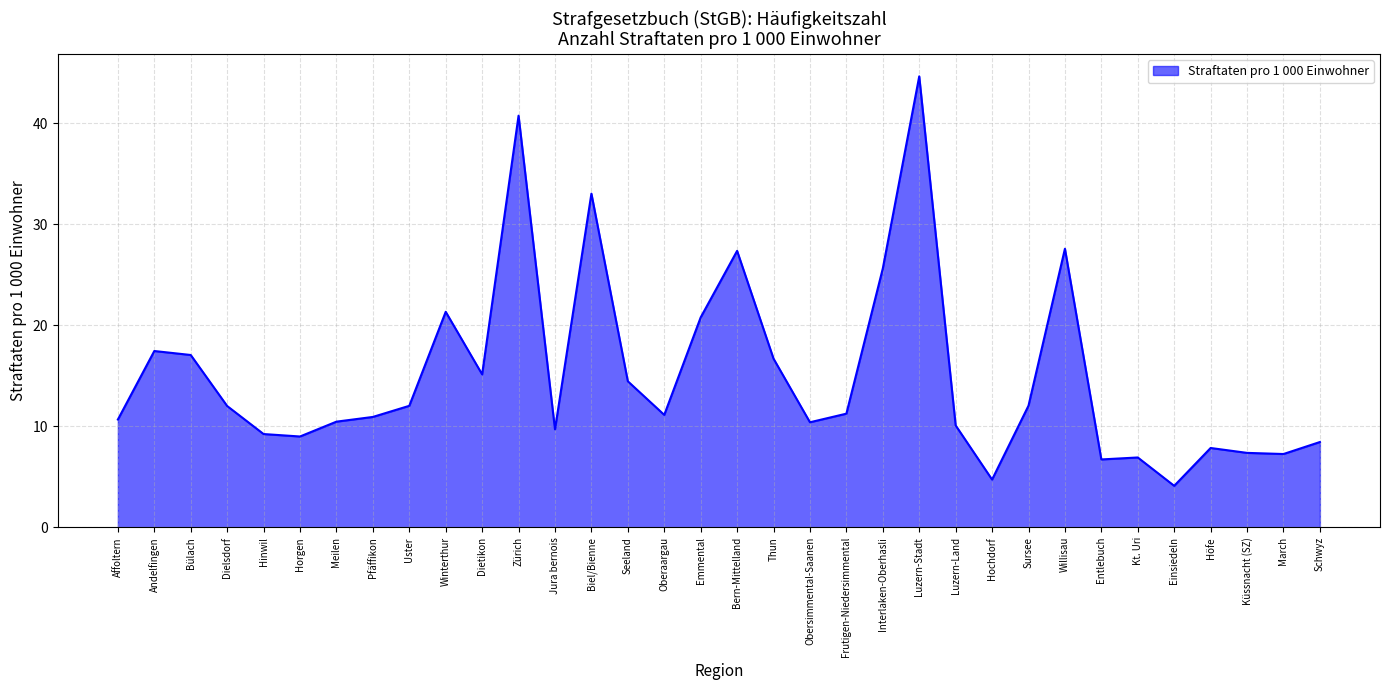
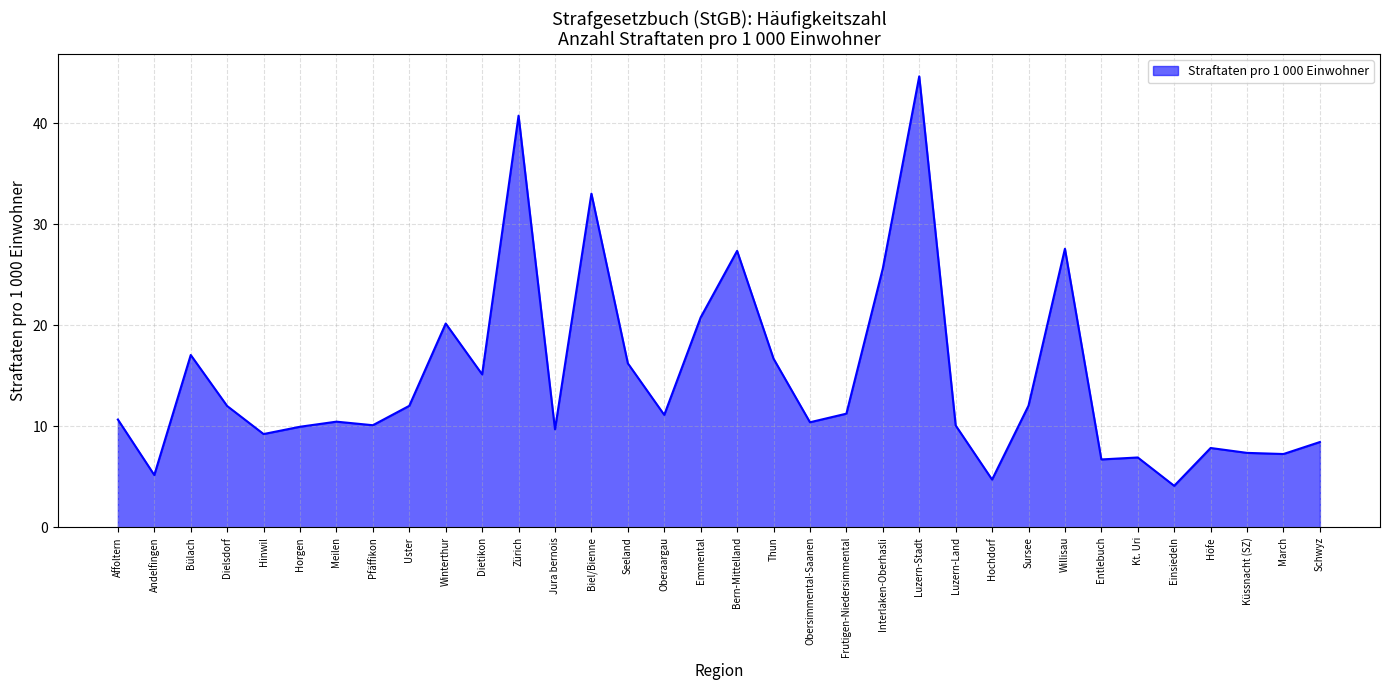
  {
    "Affoltern": 10.7,
-   "Andelfingen": 17.4,
+   "Andelfingen": 5.2,
    "Bülach": 17.1,
    "Dielsdorf": 12.0,
    "Hinwil": 9.2,
-   "Horgen": 9.0,
+   "Horgen": 10.0,
    "Meilen": 10.5,
-   "Pfäffikon": 10.9,
+   "Pfäffikon": 10.1,
    "Uster": 12.0,
-   "Winterthur": 21.3,
+   "Winterthur": 20.2,
    "Dietikon": 15.1,
    "Zürich": 40.7,
    "Jura bernois": 9.7,
    "Biel/Bienne": 33.0,
-   "Seeland": 14.5,
+   "Seeland": 16.2,
    "Oberaargau": 11.1,
    "Emmental": 20.8,
    "Bern-Mittelland": 27.4,
    "Thun": 16.7,
    "Obersimmental-Saanen": 10.4,
    "Frutigen-Niedersimmental": 11.2,
    "Interlaken-Oberhasli": 25.6,
    "Luzern-Stadt": 44.6,
    "Luzern-Land": 10.1,
    "Hochdorf": 4.7,
    "Sursee": 12.0,
    "Willisau": 27.6,
    "Entlebuch": 6.7,
    "Kt. Uri": 6.9,
    "Einsiedeln": 4.1,
    "Höfe": 7.9,
    "Küssnacht (SZ)": 7.4,
    "March": 7.3,
    "Schwyz": 8.4
  }
